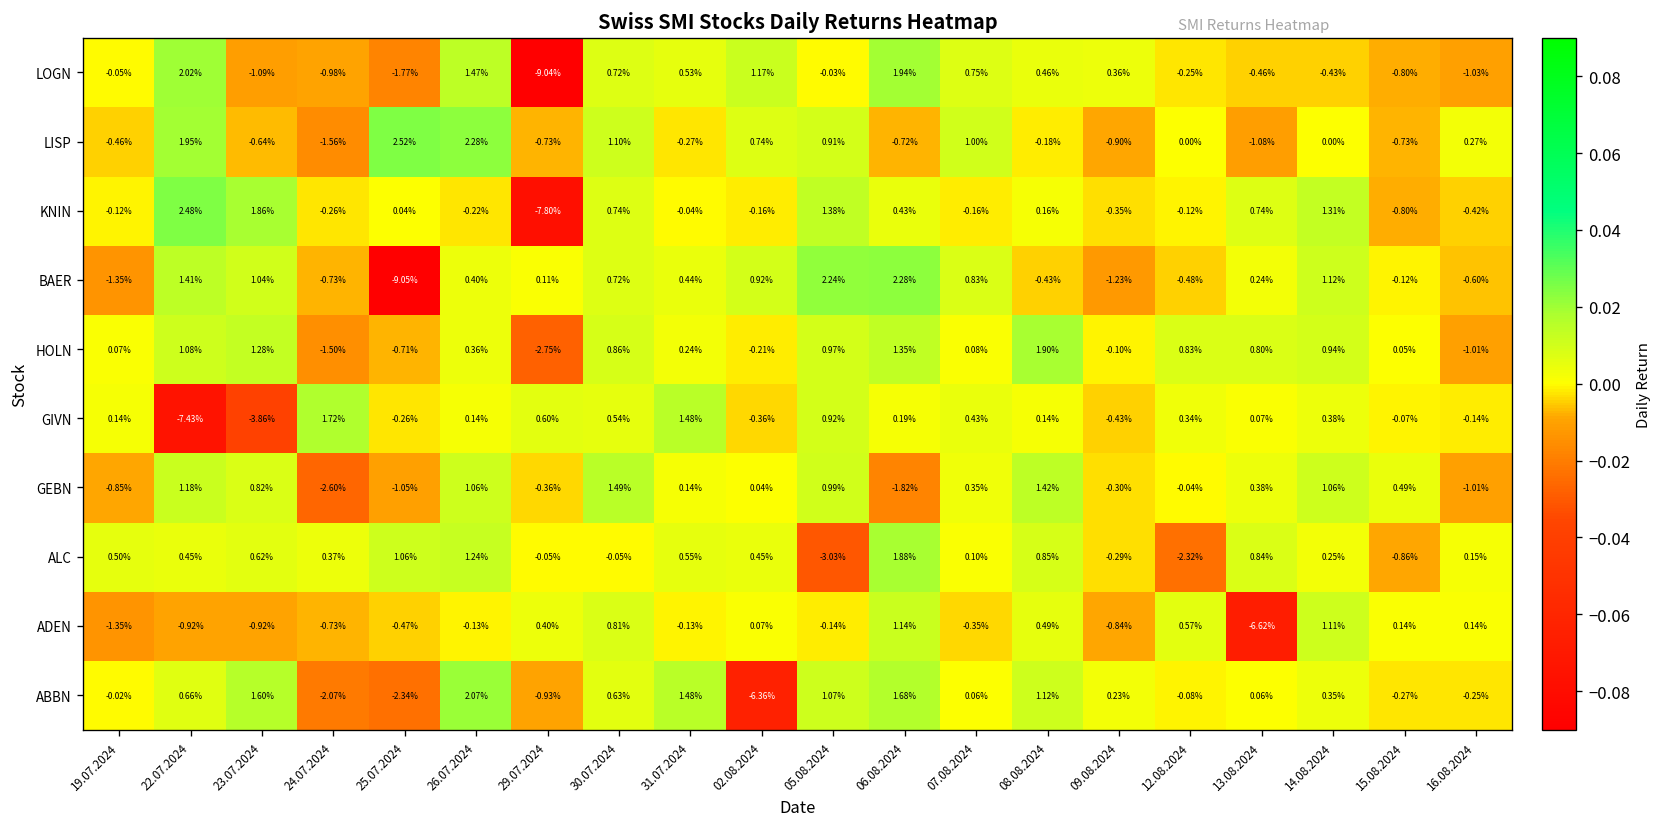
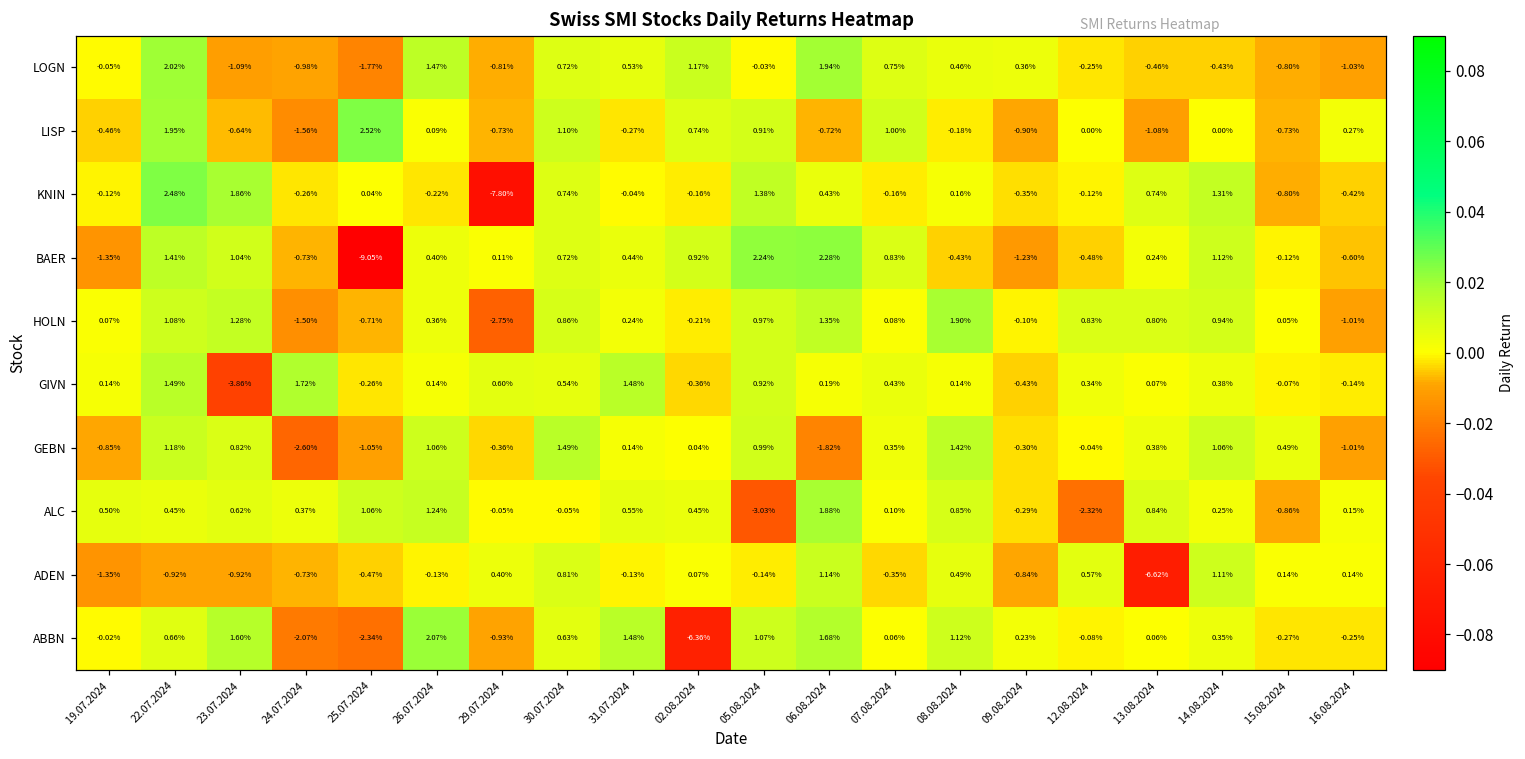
  {
    "LOGN": {
      "19.07.2024": "-0.05%",
      "22.07.2024": "2.02%",
      "23.07.2024": "-1.09%",
      "24.07.2024": "-0.98%",
      "25.07.2024": "-1.77%",
      "26.07.2024": "1.47%",
-     "29.07.2024": "-9.04%",
+     "29.07.2024": "-0.81%",
      "30.07.2024": "0.72%",
      "31.07.2024": "0.53%",
      "02.08.2024": "1.17%",
      "05.08.2024": "-0.03%",
      "06.08.2024": "1.94%",
      "07.08.2024": "0.75%",
      "08.08.2024": "0.46%",
      "09.08.2024": "0.36%",
      "12.08.2024": "-0.25%",
      "13.08.2024": "-0.46%",
      "14.08.2024": "-0.43%",
      "15.08.2024": "-0.80%",
      "16.08.2024": "-1.03%"
    },
    "LISP": {
      "19.07.2024": "-0.46%",
      "22.07.2024": "1.95%",
      "23.07.2024": "-0.64%",
      "24.07.2024": "-1.56%",
      "25.07.2024": "2.52%",
-     "26.07.2024": "2.28%",
+     "26.07.2024": "0.09%",
      "29.07.2024": "-0.73%",
      "30.07.2024": "1.10%",
      "31.07.2024": "-0.27%",
      "02.08.2024": "0.74%",
      "05.08.2024": "0.91%",
      "06.08.2024": "-0.72%",
      "07.08.2024": "1.00%",
      "08.08.2024": "-0.18%",
      "09.08.2024": "-0.90%",
      "12.08.2024": "0.00%",
      "13.08.2024": "-1.08%",
      "14.08.2024": "0.00%",
      "15.08.2024": "-0.73%",
      "16.08.2024": "0.27%"
    },
    "KNIN": {
      "19.07.2024": "-0.12%",
      "22.07.2024": "2.48%",
      "23.07.2024": "1.86%",
      "24.07.2024": "-0.26%",
      "25.07.2024": "0.04%",
      "26.07.2024": "-0.22%",
      "29.07.2024": "-7.80%",
      "30.07.2024": "0.74%",
      "31.07.2024": "-0.04%",
      "02.08.2024": "-0.16%",
      "05.08.2024": "1.38%",
      "06.08.2024": "0.43%",
      "07.08.2024": "-0.16%",
      "08.08.2024": "0.16%",
      "09.08.2024": "-0.35%",
      "12.08.2024": "-0.12%",
      "13.08.2024": "0.74%",
      "14.08.2024": "1.31%",
      "15.08.2024": "-0.80%",
      "16.08.2024": "-0.42%"
    },
    "BAER": {
      "19.07.2024": "-1.35%",
      "22.07.2024": "1.41%",
      "23.07.2024": "1.04%",
      "24.07.2024": "-0.73%",
      "25.07.2024": "-9.05%",
      "26.07.2024": "0.40%",
      "29.07.2024": "0.11%",
      "30.07.2024": "0.72%",
      "31.07.2024": "0.44%",
      "02.08.2024": "0.92%",
      "05.08.2024": "2.24%",
      "06.08.2024": "2.28%",
      "07.08.2024": "0.83%",
      "08.08.2024": "-0.43%",
      "09.08.2024": "-1.23%",
      "12.08.2024": "-0.48%",
      "13.08.2024": "0.24%",
      "14.08.2024": "1.12%",
      "15.08.2024": "-0.12%",
      "16.08.2024": "-0.60%"
    },
    "HOLN": {
      "19.07.2024": "0.07%",
      "22.07.2024": "1.08%",
      "23.07.2024": "1.28%",
      "24.07.2024": "-1.50%",
      "25.07.2024": "-0.71%",
      "26.07.2024": "0.36%",
      "29.07.2024": "-2.75%",
      "30.07.2024": "0.86%",
      "31.07.2024": "0.24%",
      "02.08.2024": "-0.21%",
      "05.08.2024": "0.97%",
      "06.08.2024": "1.35%",
      "07.08.2024": "0.08%",
      "08.08.2024": "1.90%",
      "09.08.2024": "-0.10%",
      "12.08.2024": "0.83%",
      "13.08.2024": "0.80%",
      "14.08.2024": "0.94%",
      "15.08.2024": "0.05%",
      "16.08.2024": "-1.01%"
    },
    "GIVN": {
      "19.07.2024": "0.14%",
-     "22.07.2024": "-7.43%",
+     "22.07.2024": "1.49%",
      "23.07.2024": "-3.86%",
      "24.07.2024": "1.72%",
      "25.07.2024": "-0.26%",
      "26.07.2024": "0.14%",
      "29.07.2024": "0.60%",
      "30.07.2024": "0.54%",
      "31.07.2024": "1.48%",
      "02.08.2024": "-0.36%",
      "05.08.2024": "0.92%",
      "06.08.2024": "0.19%",
      "07.08.2024": "0.43%",
      "08.08.2024": "0.14%",
      "09.08.2024": "-0.43%",
      "12.08.2024": "0.34%",
      "13.08.2024": "0.07%",
      "14.08.2024": "0.38%",
      "15.08.2024": "-0.07%",
      "16.08.2024": "-0.14%"
    },
    "GEBN": {
      "19.07.2024": "-0.85%",
      "22.07.2024": "1.18%",
      "23.07.2024": "0.82%",
      "24.07.2024": "-2.60%",
      "25.07.2024": "-1.05%",
      "26.07.2024": "1.06%",
      "29.07.2024": "-0.36%",
      "30.07.2024": "1.49%",
      "31.07.2024": "0.14%",
      "02.08.2024": "0.04%",
      "05.08.2024": "0.99%",
      "06.08.2024": "-1.82%",
      "07.08.2024": "0.35%",
      "08.08.2024": "1.42%",
      "09.08.2024": "-0.30%",
      "12.08.2024": "-0.04%",
      "13.08.2024": "0.38%",
      "14.08.2024": "1.06%",
      "15.08.2024": "0.49%",
      "16.08.2024": "-1.01%"
    },
    "ALC": {
      "19.07.2024": "0.50%",
      "22.07.2024": "0.45%",
      "23.07.2024": "0.62%",
      "24.07.2024": "0.37%",
      "25.07.2024": "1.06%",
      "26.07.2024": "1.24%",
      "29.07.2024": "-0.05%",
      "30.07.2024": "-0.05%",
      "31.07.2024": "0.55%",
      "02.08.2024": "0.45%",
      "05.08.2024": "-3.03%",
      "06.08.2024": "1.88%",
      "07.08.2024": "0.10%",
      "08.08.2024": "0.85%",
      "09.08.2024": "-0.29%",
      "12.08.2024": "-2.32%",
      "13.08.2024": "0.84%",
      "14.08.2024": "0.25%",
      "15.08.2024": "-0.86%",
      "16.08.2024": "0.15%"
    },
    "ADEN": {
      "19.07.2024": "-1.35%",
      "22.07.2024": "-0.92%",
      "23.07.2024": "-0.92%",
      "24.07.2024": "-0.73%",
      "25.07.2024": "-0.47%",
      "26.07.2024": "-0.13%",
      "29.07.2024": "0.40%",
      "30.07.2024": "0.81%",
      "31.07.2024": "-0.13%",
      "02.08.2024": "0.07%",
      "05.08.2024": "-0.14%",
      "06.08.2024": "1.14%",
      "07.08.2024": "-0.35%",
      "08.08.2024": "0.49%",
      "09.08.2024": "-0.84%",
      "12.08.2024": "0.57%",
      "13.08.2024": "-6.62%",
      "14.08.2024": "1.11%",
      "15.08.2024": "0.14%",
      "16.08.2024": "0.14%"
    },
    "ABBN": {
      "19.07.2024": "-0.02%",
      "22.07.2024": "0.66%",
      "23.07.2024": "1.60%",
      "24.07.2024": "-2.07%",
      "25.07.2024": "-2.34%",
      "26.07.2024": "2.07%",
      "29.07.2024": "-0.93%",
      "30.07.2024": "0.63%",
      "31.07.2024": "1.48%",
      "02.08.2024": "-6.36%",
      "05.08.2024": "1.07%",
      "06.08.2024": "1.68%",
      "07.08.2024": "0.06%",
      "08.08.2024": "1.12%",
      "09.08.2024": "0.23%",
      "12.08.2024": "-0.08%",
      "13.08.2024": "0.06%",
      "14.08.2024": "0.35%",
      "15.08.2024": "-0.27%",
      "16.08.2024": "-0.25%"
    }
  }
